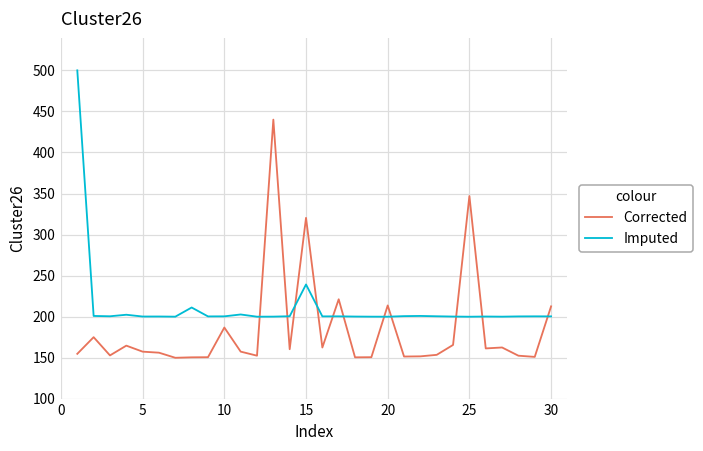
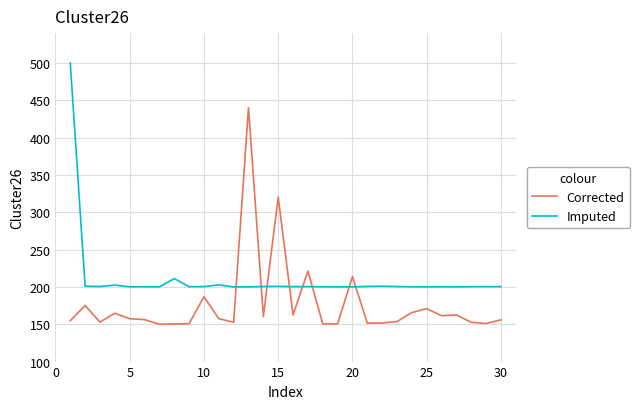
  {
    "Corrected": {
      "5": 160,
      "10": 190,
      "15": 320,
      "20": 210,
-     "25": 350,
-     "30": 210
+     "25": 170,
+     "30": 160
    },
    "Imputed": {
      "5": 200,
      "10": 200,
-     "15": 240,
+     "15": 200,
      "20": 200,
      "25": 200,
      "30": 200
    }
  }
